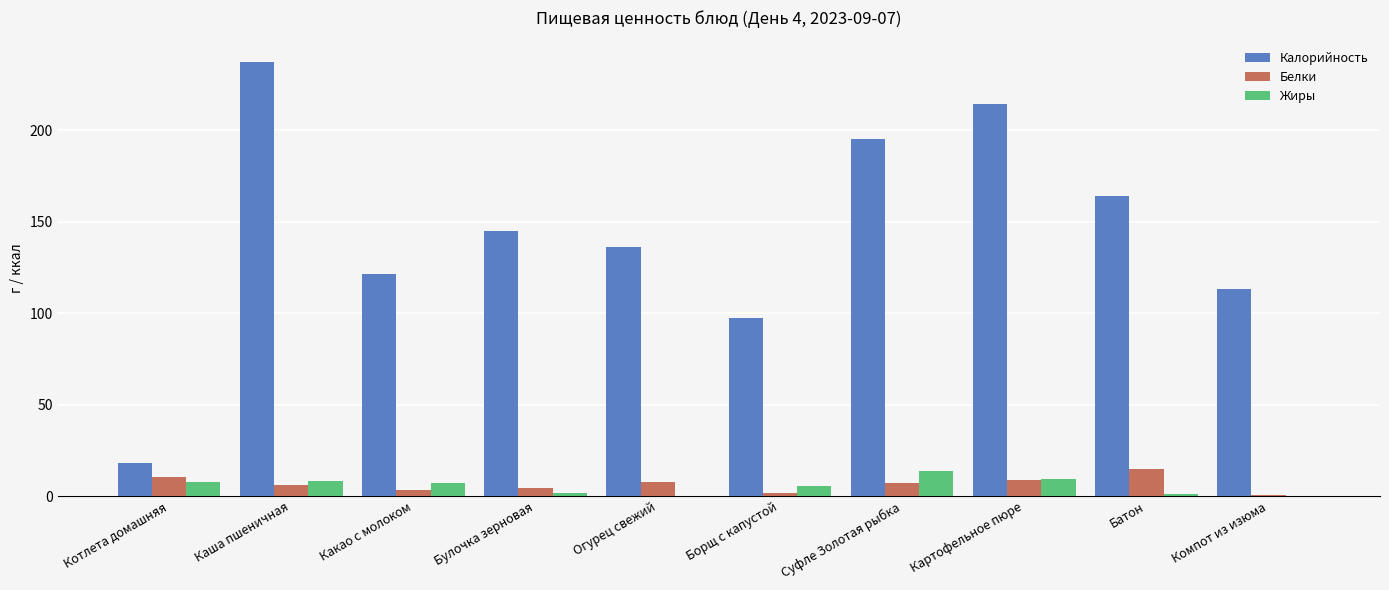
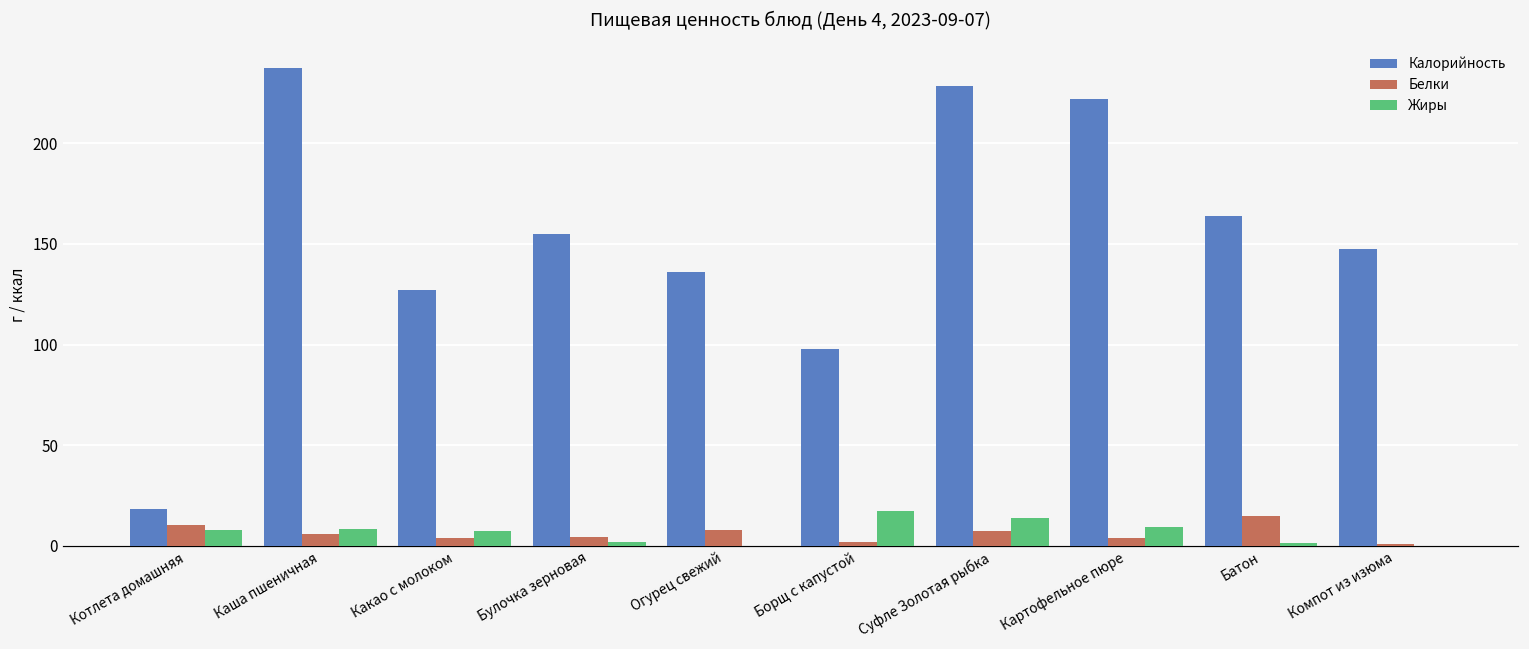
  {
    "Калорийность": {
      "Котлета домашняя": 18,
      "Каша пшеничная": 237,
-     "Какао с молоком": 122,
-     "Булочка зерновая": 145,
+     "Какао с молоком": 127,
+     "Булочка зерновая": 155,
      "Огурец свежий": 136,
      "Борщ с капустой": 98,
-     "Суфле Золотая рыбка": 195,
-     "Картофельное пюре": 214,
+     "Суфле Золотая рыбка": 229,
+     "Картофельное пюре": 222,
      "Батон": 164,
-     "Компот из изюма": 113
+     "Компот из изюма": 148
    },
    "Белки": {
      "Котлета домашняя": 10,
      "Каша пшеничная": 6,
      "Какао с молоком": 4,
      "Булочка зерновая": 4,
      "Огурец свежий": 8,
      "Борщ с капустой": 2,
      "Суфле Золотая рыбка": 7,
-     "Картофельное пюре": 9,
+     "Картофельное пюре": 4,
      "Батон": 15
    },
    "Жиры": {
      "Котлета домашняя": 8,
      "Каша пшеничная": 8,
      "Какао с молоком": 7,
      "Булочка зерновая": 2,
      "Огурец свежий": 0,
-     "Борщ с капустой": 6,
+     "Борщ с капустой": 18,
      "Суфле Золотая рыбка": 14,
      "Картофельное пюре": 9,
      "Компот из изюма": 0
    }
  }
